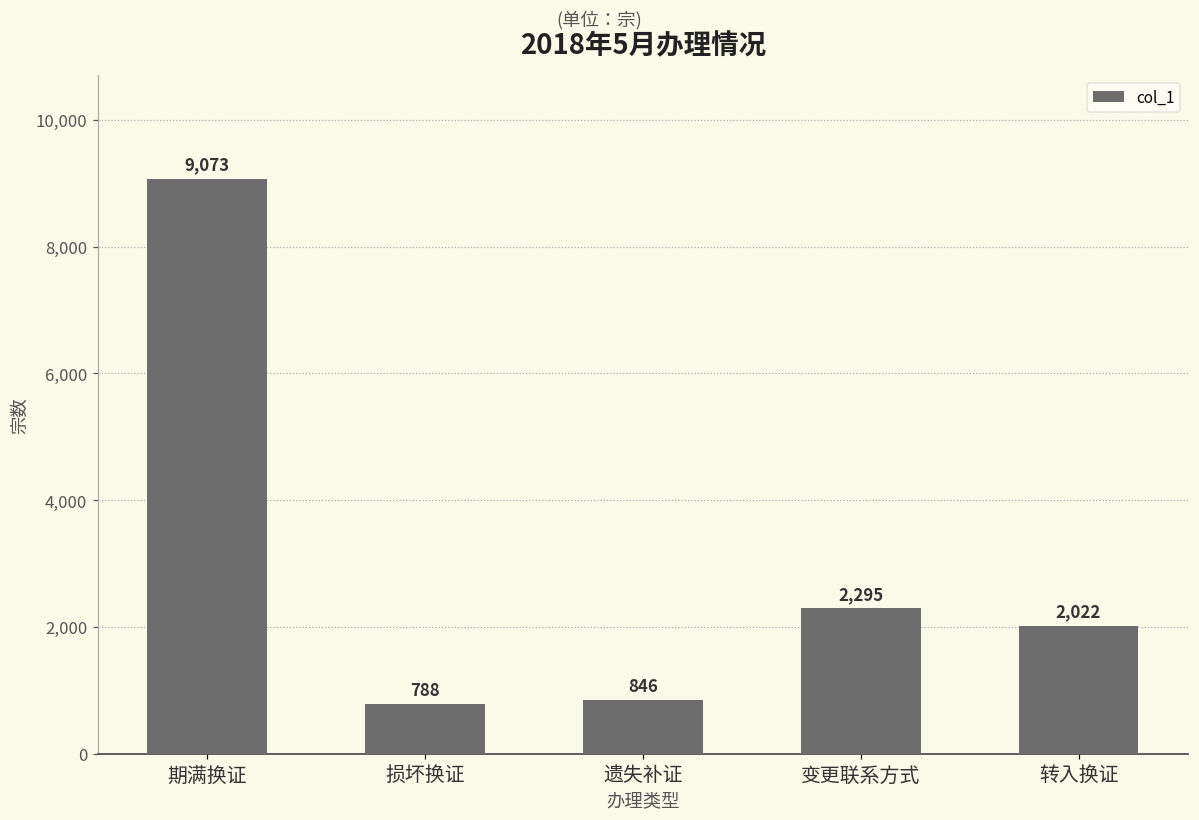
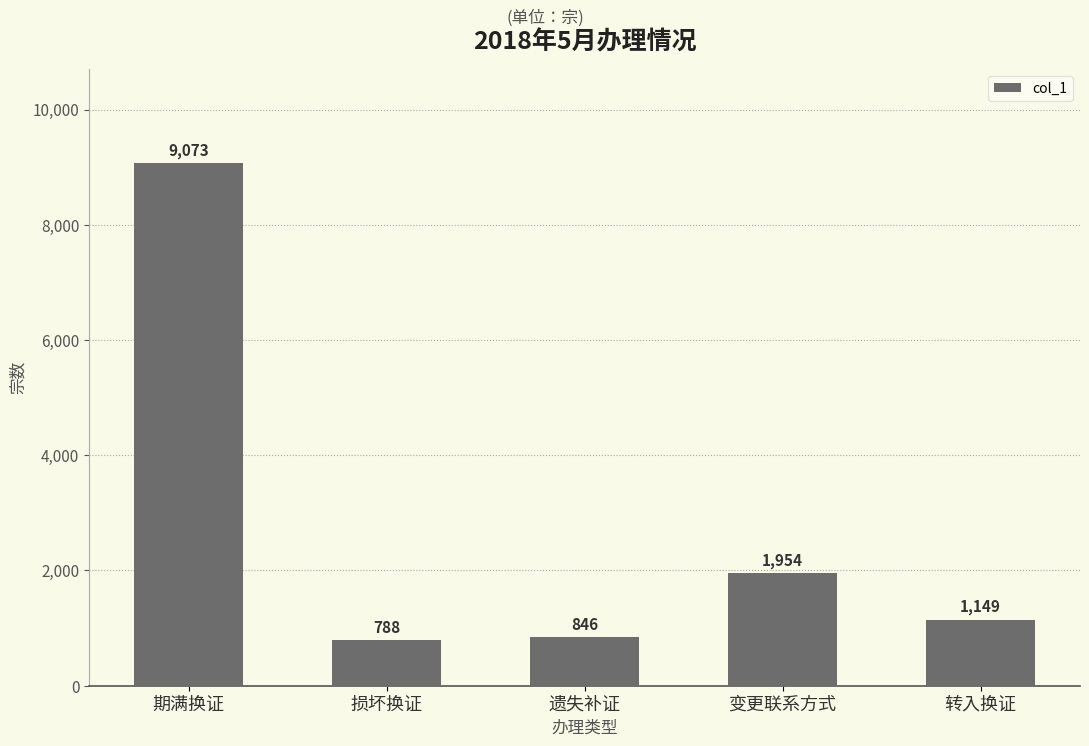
  {
    "期满换证": "9,073",
    "损坏换证": "788",
    "遗失补证": "846",
-   "变更联系方式": "2,295",
-   "转入换证": "2,022"
+   "变更联系方式": "1,954",
+   "转入换证": "1,149"
  }
